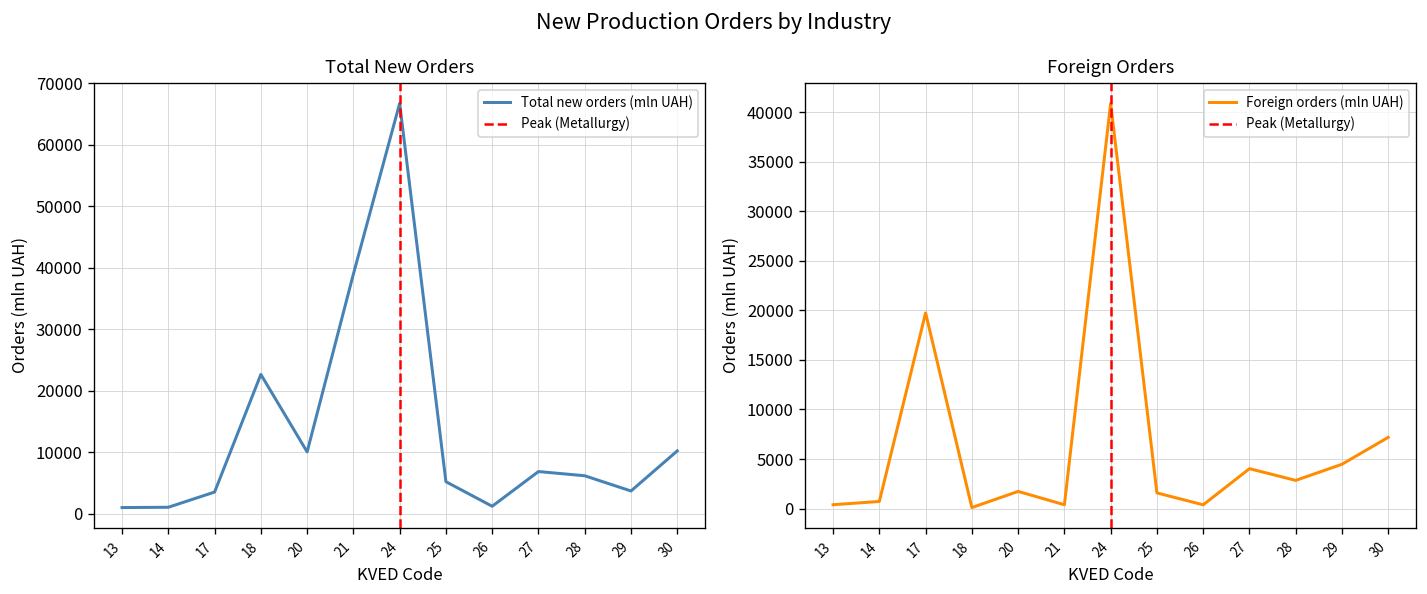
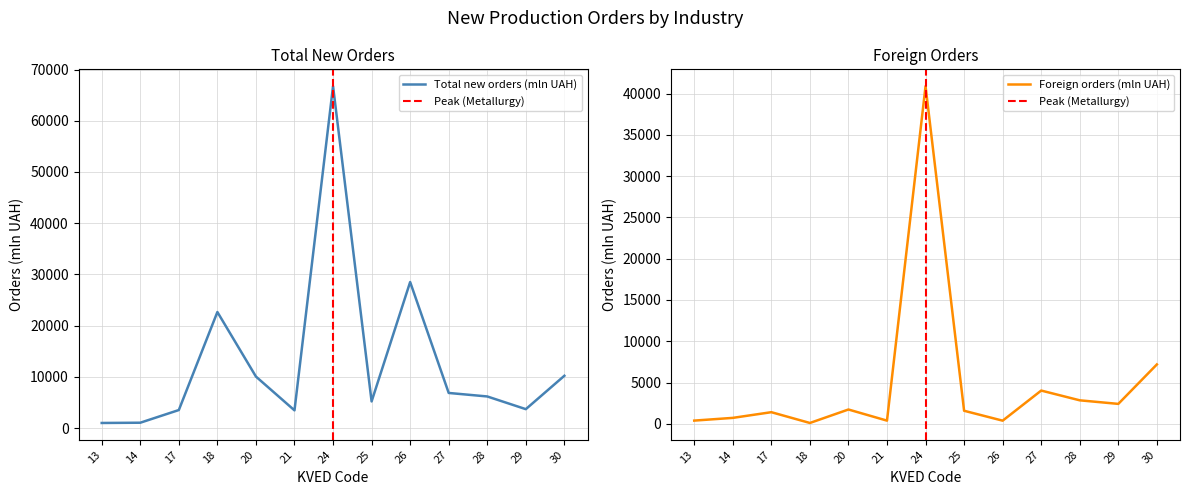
  {
    "Total New Orders": {
      "13": 1000,
      "14": 1000,
      "17": 4000,
      "18": 23000,
      "20": 10000,
-     "21": 39000,
+     "21": 3000,
      "24": 67000,
      "25": 5000,
-     "26": 1000,
+     "26": 29000,
      "27": 7000,
      "28": 6000,
      "29": 4000,
      "30": 10000
    },
    "Foreign Orders": {
      "13": 0,
      "14": 1000,
-     "17": 20000,
+     "17": 1000,
      "18": 0,
      "20": 2000,
      "21": 0,
      "24": 41000,
      "25": 2000,
      "26": 0,
      "27": 4000,
      "28": 3000,
-     "29": 4000,
+     "29": 2000,
      "30": 7000
    }
  }
